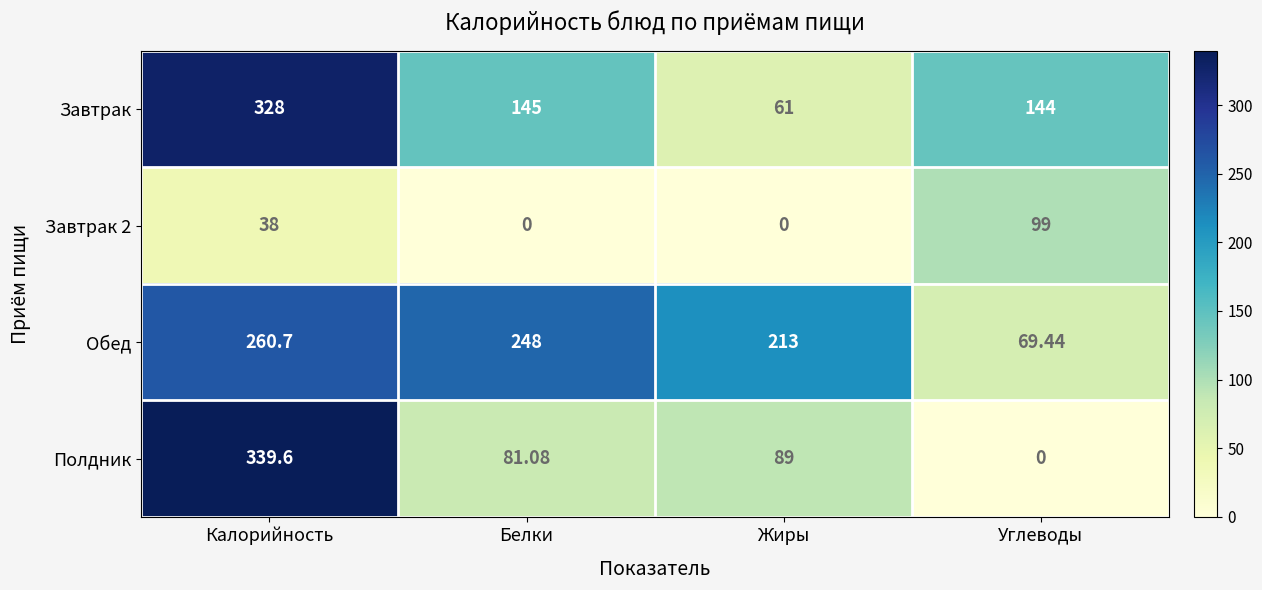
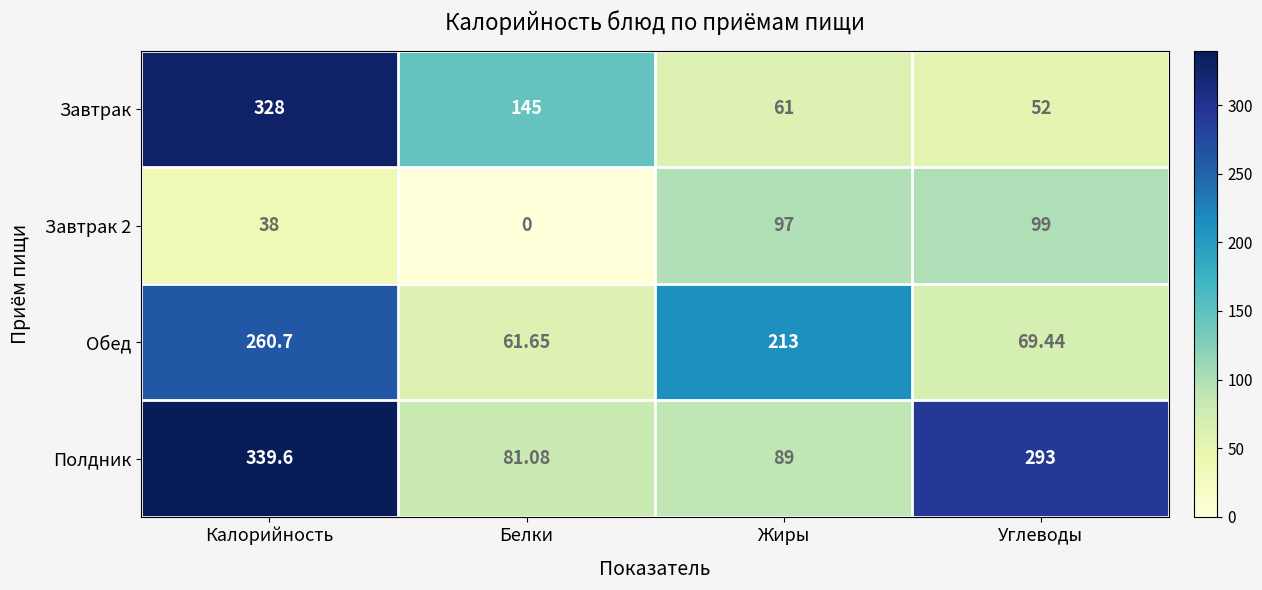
  {
    "Завтрак": {
      "Калорийность": 328,
      "Белки": 145,
      "Жиры": 61,
-     "Углеводы": 144
+     "Углеводы": 52
    },
    "Завтрак 2": {
      "Калорийность": 38,
      "Белки": 0,
-     "Жиры": 0,
+     "Жиры": 97,
      "Углеводы": 99
    },
    "Обед": {
      "Калорийность": 260.7,
-     "Белки": 248,
+     "Белки": 61.65,
      "Жиры": 213,
      "Углеводы": 69.44
    },
    "Полдник": {
      "Калорийность": 339.6,
      "Белки": 81.08,
      "Жиры": 89,
-     "Углеводы": 0
+     "Углеводы": 293
    }
  }
